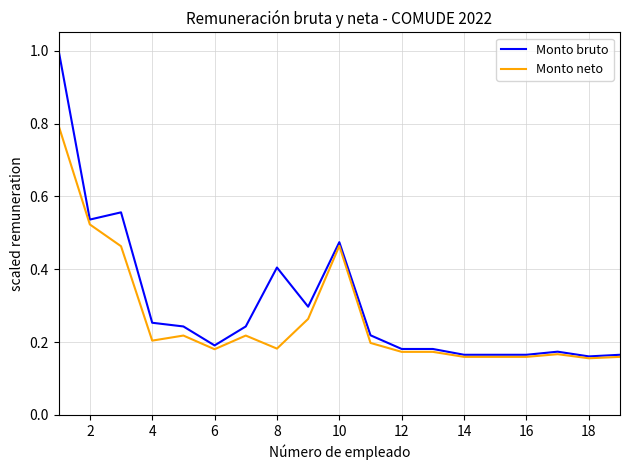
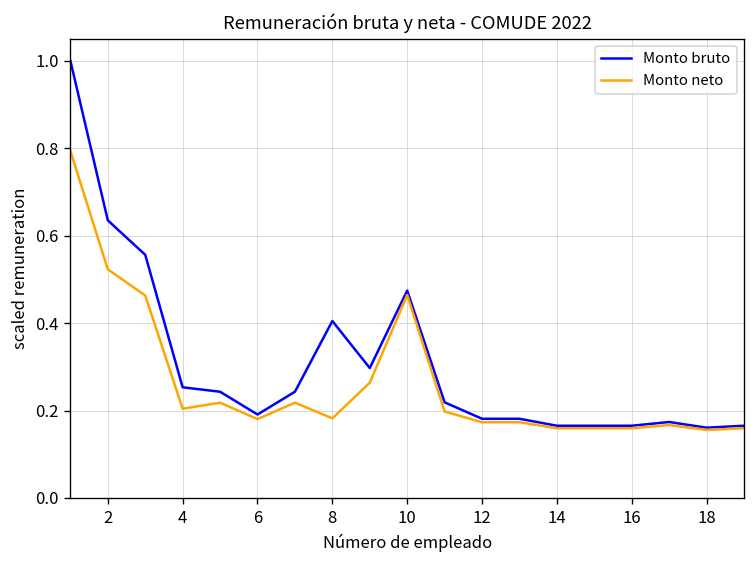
  {
    "Monto bruto": {
-     "2": 0.54,
+     "2": 0.64,
      "4": 0.25,
      "6": 0.19,
      "8": 0.40,
      "10": 0.47,
      "12": 0.18
    },
    "Monto neto": {
      "2": 0.52,
      "4": 0.20,
      "6": 0.18,
      "8": 0.18,
      "10": 0.46,
      "12": 0.17
    }
  }
